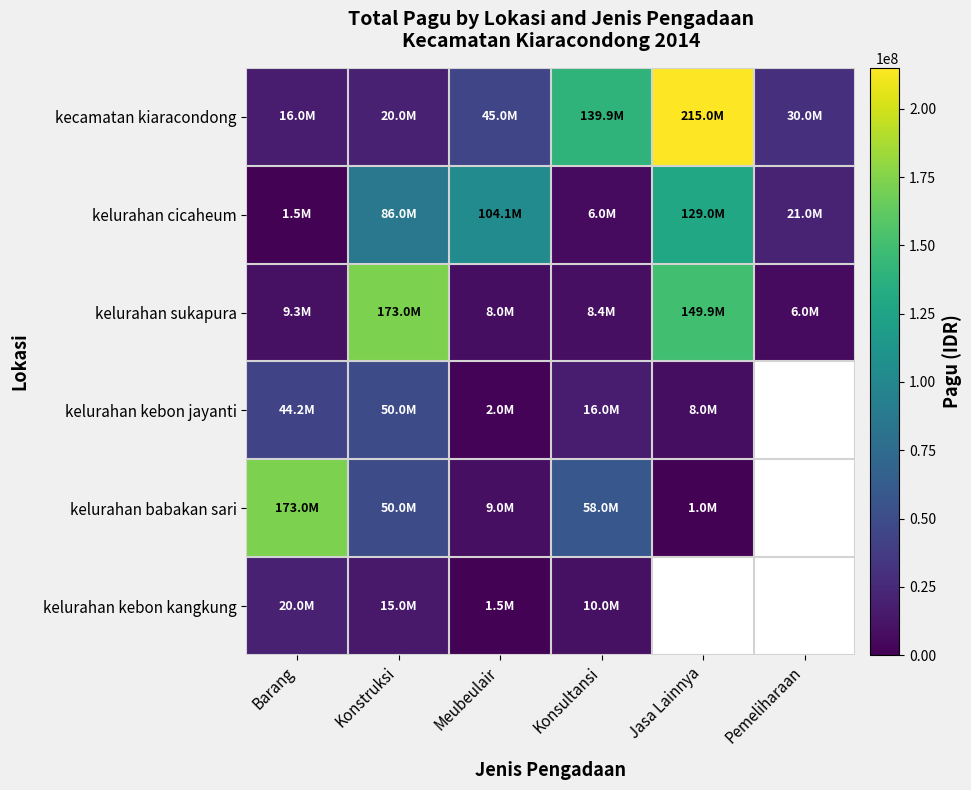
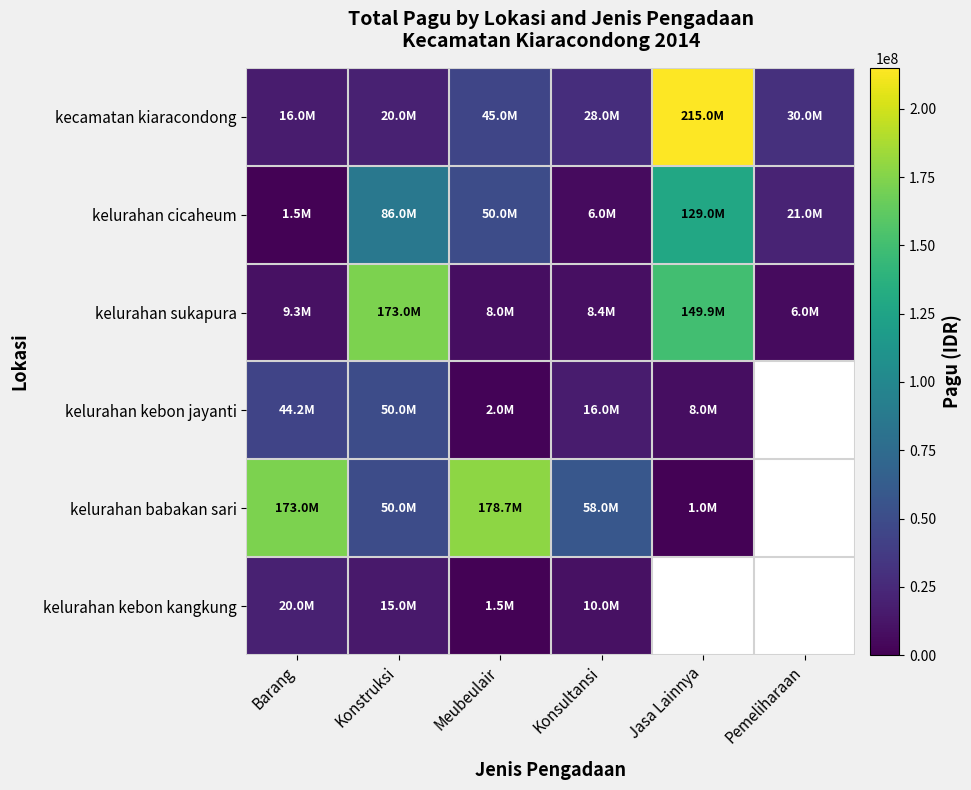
  {
    "kecamatan kiaracondong": {
      "Barang": "16.0M",
      "Konstruksi": "20.0M",
      "Meubeulair": "45.0M",
-     "Konsultansi": "139.9M",
+     "Konsultansi": "28.0M",
      "Jasa Lainnya": "215.0M",
      "Pemeliharaan": "30.0M"
    },
    "kelurahan cicaheum": {
      "Barang": "1.5M",
      "Konstruksi": "86.0M",
-     "Meubeulair": "104.1M",
+     "Meubeulair": "50.0M",
      "Konsultansi": "6.0M",
      "Jasa Lainnya": "129.0M",
      "Pemeliharaan": "21.0M"
    },
    "kelurahan sukapura": {
      "Barang": "9.3M",
      "Konstruksi": "173.0M",
      "Meubeulair": "8.0M",
      "Konsultansi": "8.4M",
      "Jasa Lainnya": "149.9M",
      "Pemeliharaan": "6.0M"
    },
    "kelurahan kebon jayanti": {
      "Barang": "44.2M",
      "Konstruksi": "50.0M",
      "Meubeulair": "2.0M",
      "Konsultansi": "16.0M",
      "Jasa Lainnya": "8.0M"
    },
    "kelurahan babakan sari": {
      "Barang": "173.0M",
      "Konstruksi": "50.0M",
-     "Meubeulair": "9.0M",
+     "Meubeulair": "178.7M",
      "Konsultansi": "58.0M",
      "Jasa Lainnya": "1.0M"
    },
    "kelurahan kebon kangkung": {
      "Barang": "20.0M",
      "Konstruksi": "15.0M",
      "Meubeulair": "1.5M",
      "Konsultansi": "10.0M"
    }
  }
